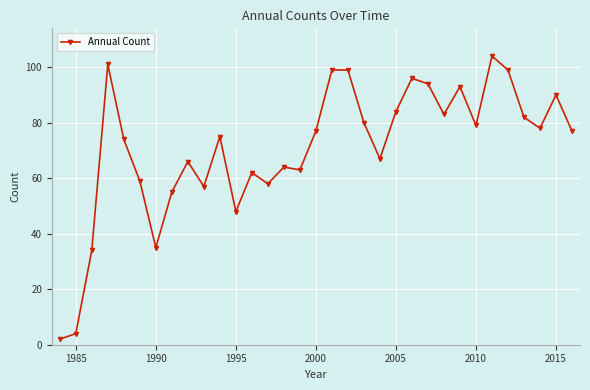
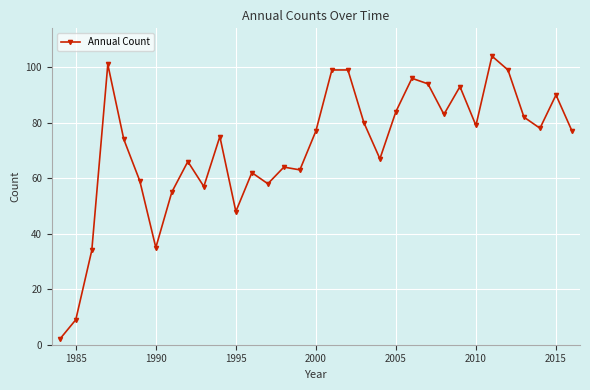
  {
-   "1985": 4,
+   "1985": 9,
    "1990": 35,
    "1995": 48,
    "2000": 77,
    "2005": 84,
    "2010": 79,
    "2015": 90
  }
